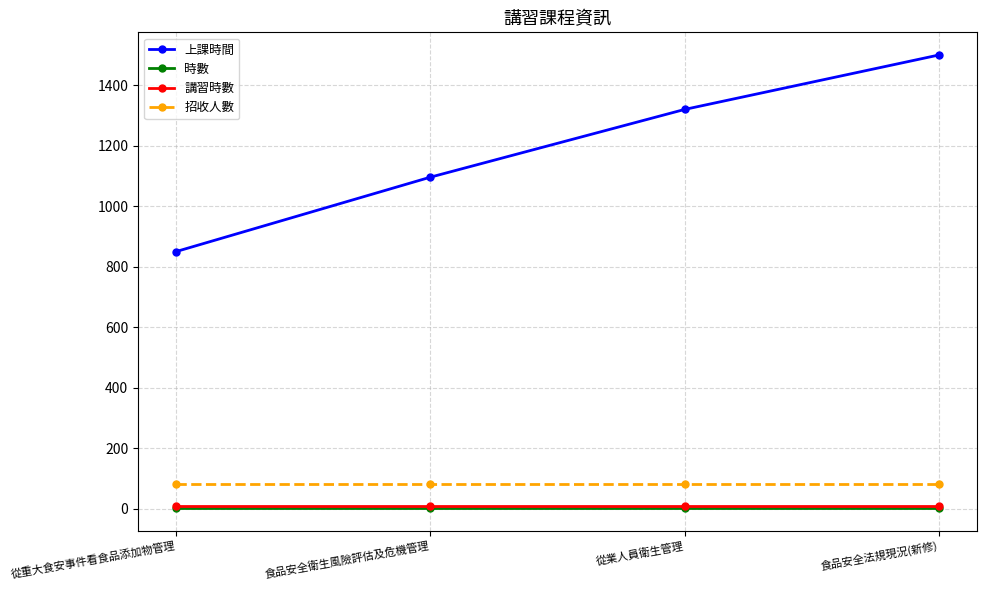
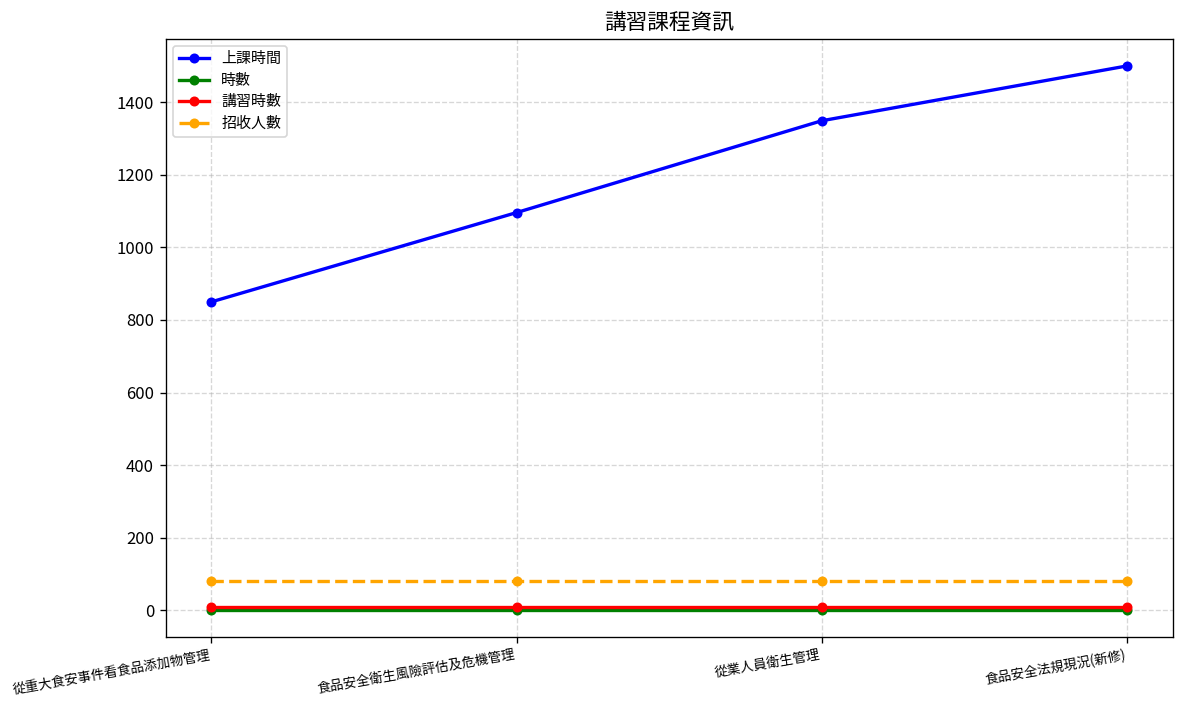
  {
    "上課時間": {
      "從重大食安事件看食品添加物管理": 850,
      "食品安全衛生風險評估及危機管理": 1100,
-     "從業人員衛生管理": 1320,
+     "從業人員衛生管理": 1350,
      "食品安全法規現況(新修)": 1500
    },
    "招收人數": {
      "從重大食安事件看食品添加物管理": 80,
      "食品安全衛生風險評估及危機管理": 80,
      "從業人員衛生管理": 80,
      "食品安全法規現況(新修)": 80
    }
  }
